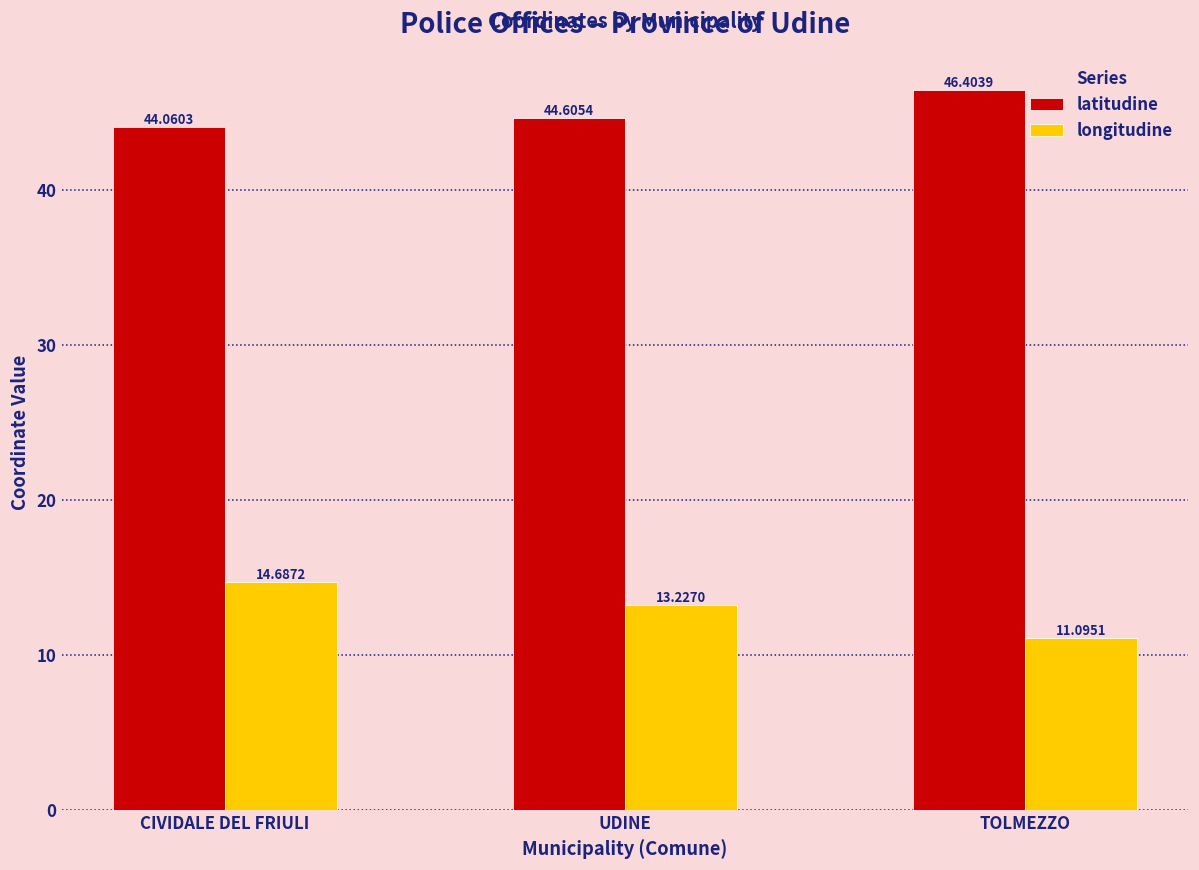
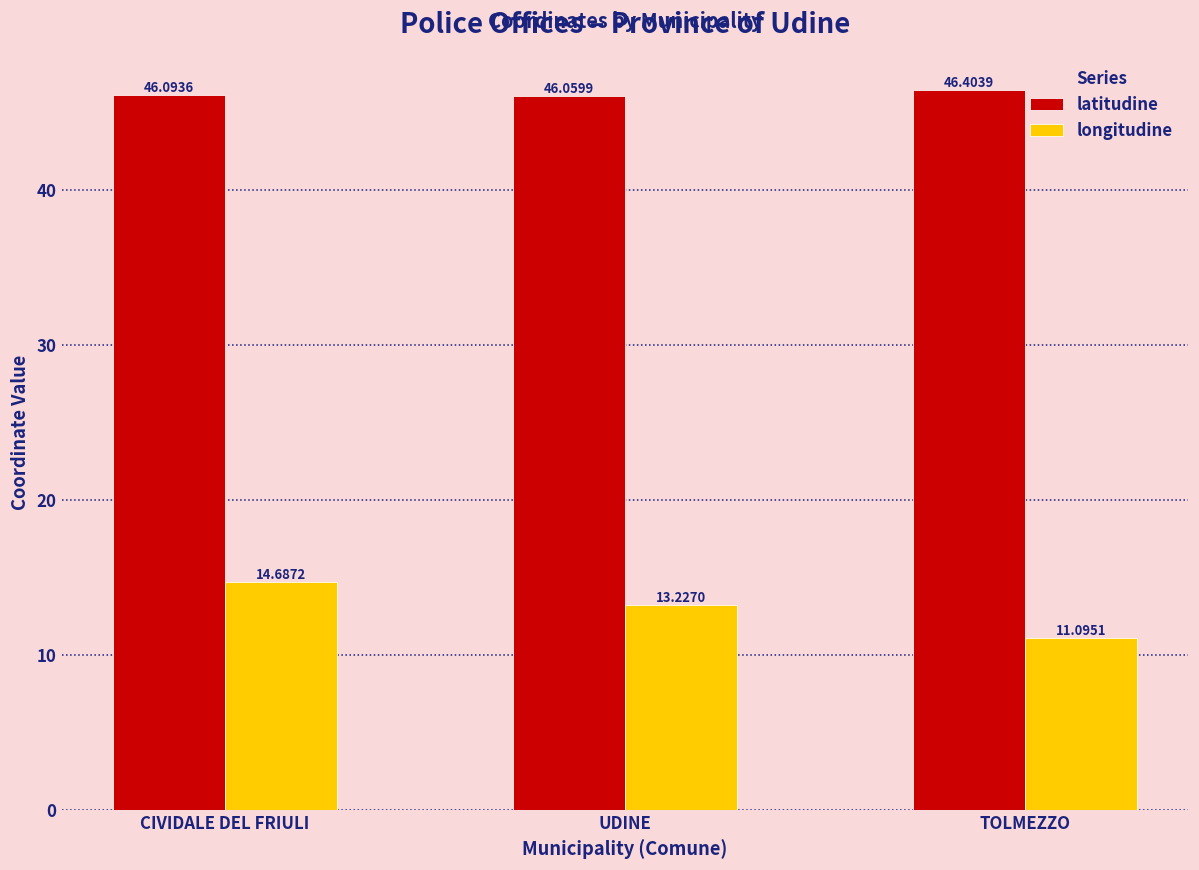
  {
    "latitudine": {
-     "CIVIDALE DEL FRIULI": 44.0603,
-     "UDINE": 44.6054,
+     "CIVIDALE DEL FRIULI": 46.0936,
+     "UDINE": 46.0599,
      "TOLMEZZO": 46.4039
    },
    "longitudine": {
      "CIVIDALE DEL FRIULI": 14.6872,
      "UDINE": 13.2270,
      "TOLMEZZO": 11.0951
    }
  }
